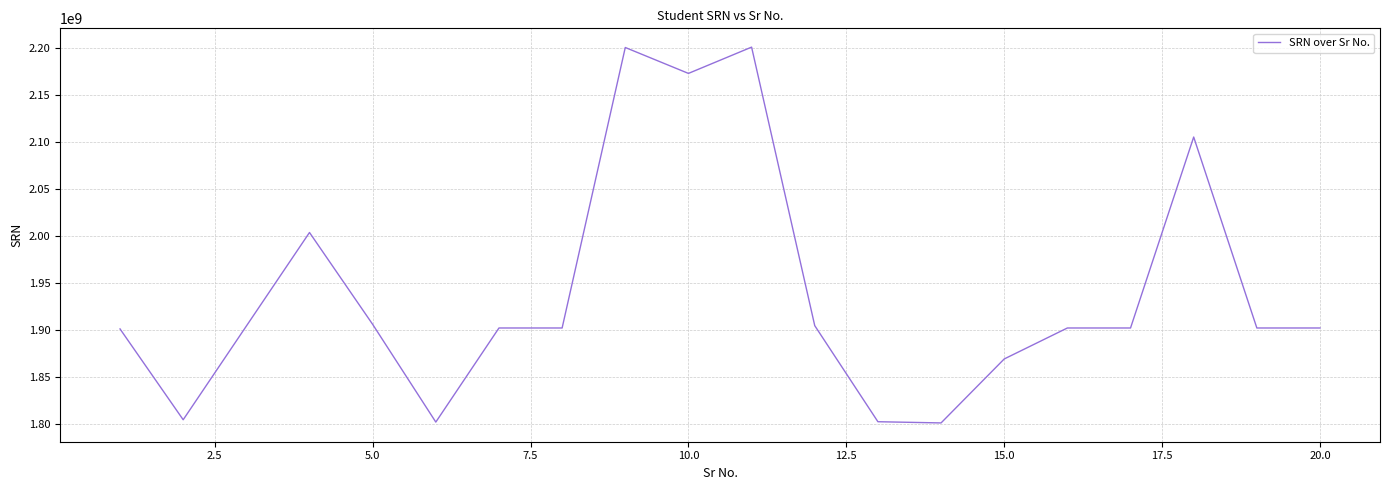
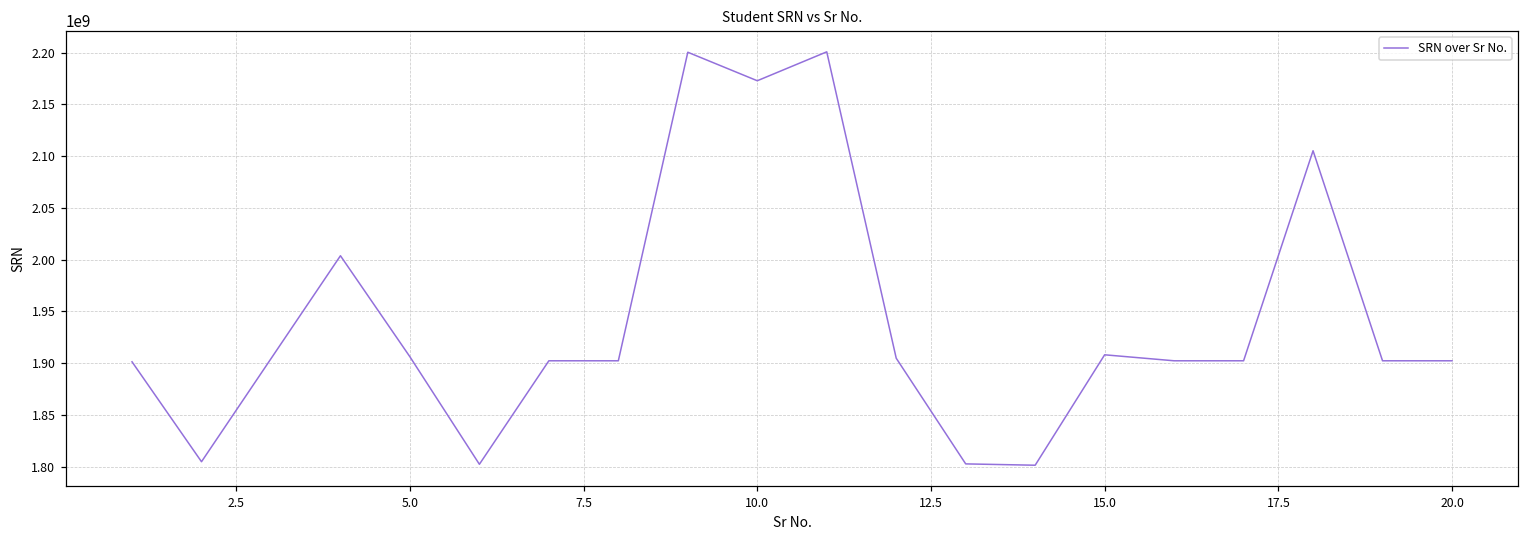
  {
    "5.0": 1910000000,
    "10.0": 2170000000,
-   "15.0": 1870000000,
+   "15.0": 1910000000,
    "20.0": 1900000000
  }
